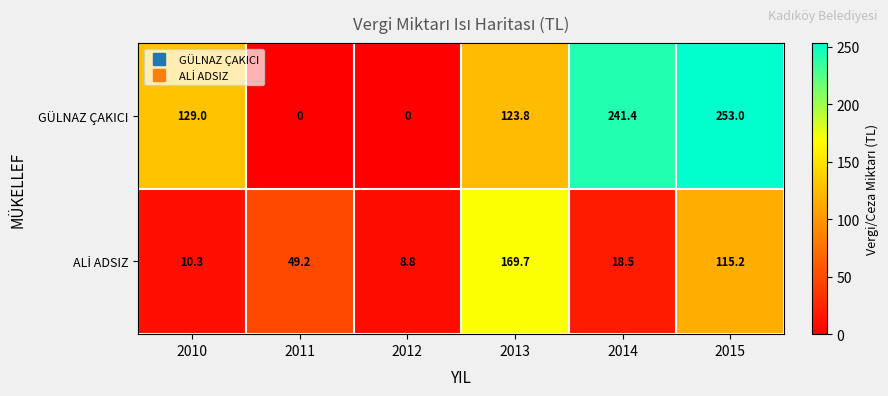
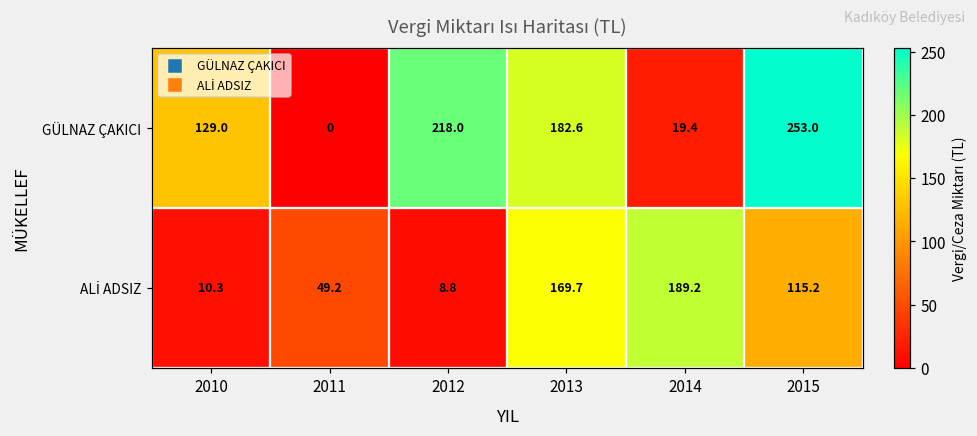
  {
    "GÜLNAZ ÇAKICI": {
      "2010": 129.0,
      "2011": 0,
-     "2012": 0,
-     "2013": 123.8,
-     "2014": 241.4,
+     "2012": 218.0,
+     "2013": 182.6,
+     "2014": 19.4,
      "2015": 253.0
    },
    "ALİ ADSIZ": {
      "2010": 10.3,
      "2011": 49.2,
      "2012": 8.8,
      "2013": 169.7,
-     "2014": 18.5,
+     "2014": 189.2,
      "2015": 115.2
    }
  }
